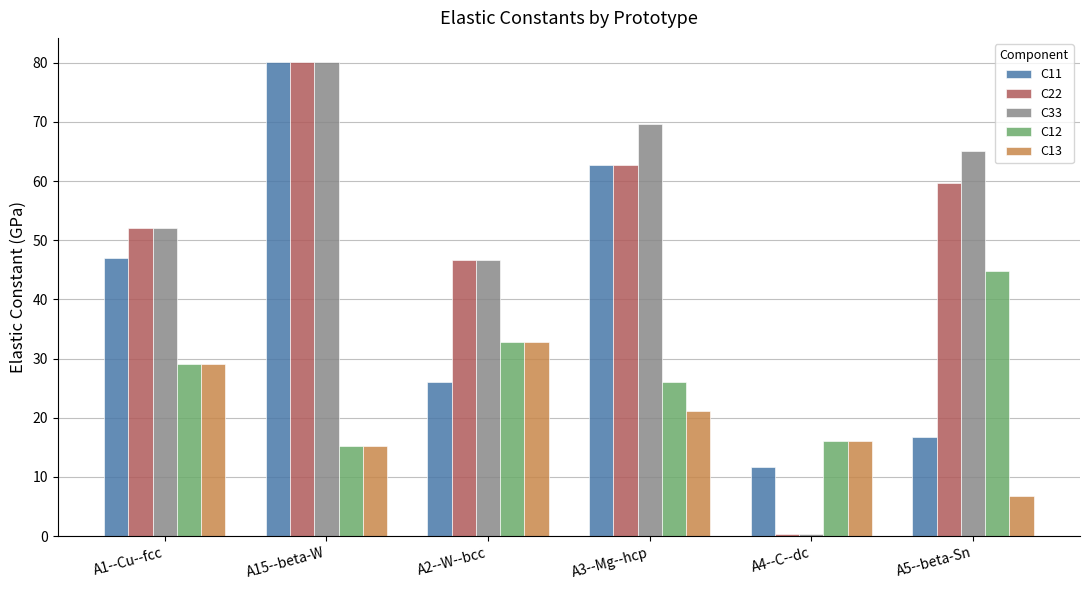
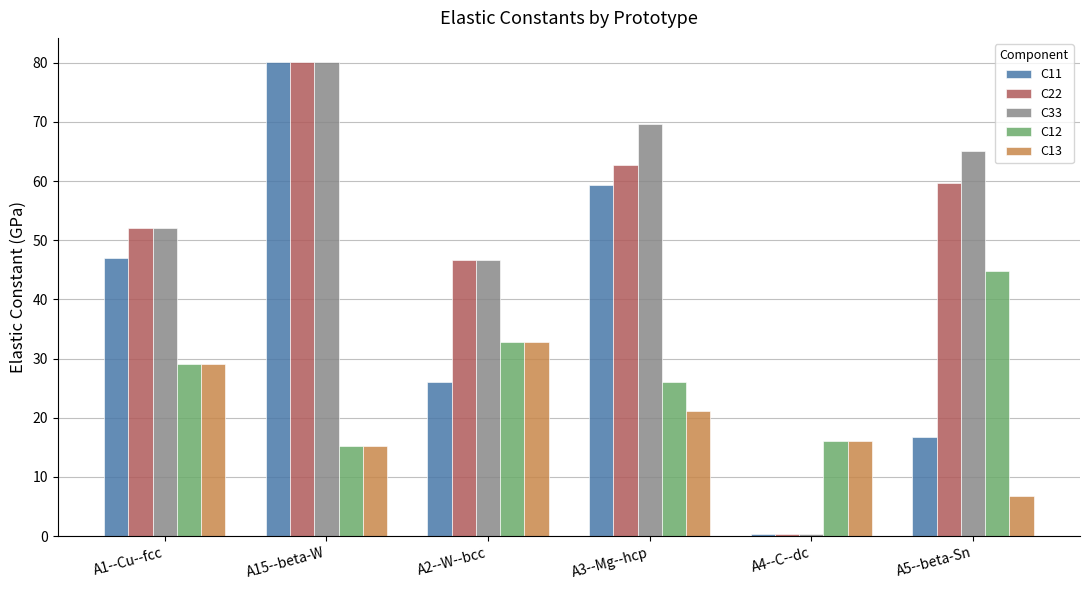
  {
    "C11": {
      "A1--Cu--fcc": 47,
      "A15--beta-W": 80,
      "A2--W--bcc": 26,
-     "A3--Mg--hcp": 63,
-     "A4--C--dc": 12,
+     "A3--Mg--hcp": 59,
+     "A4--C--dc": 0,
      "A5--beta-Sn": 17
    }
  }
